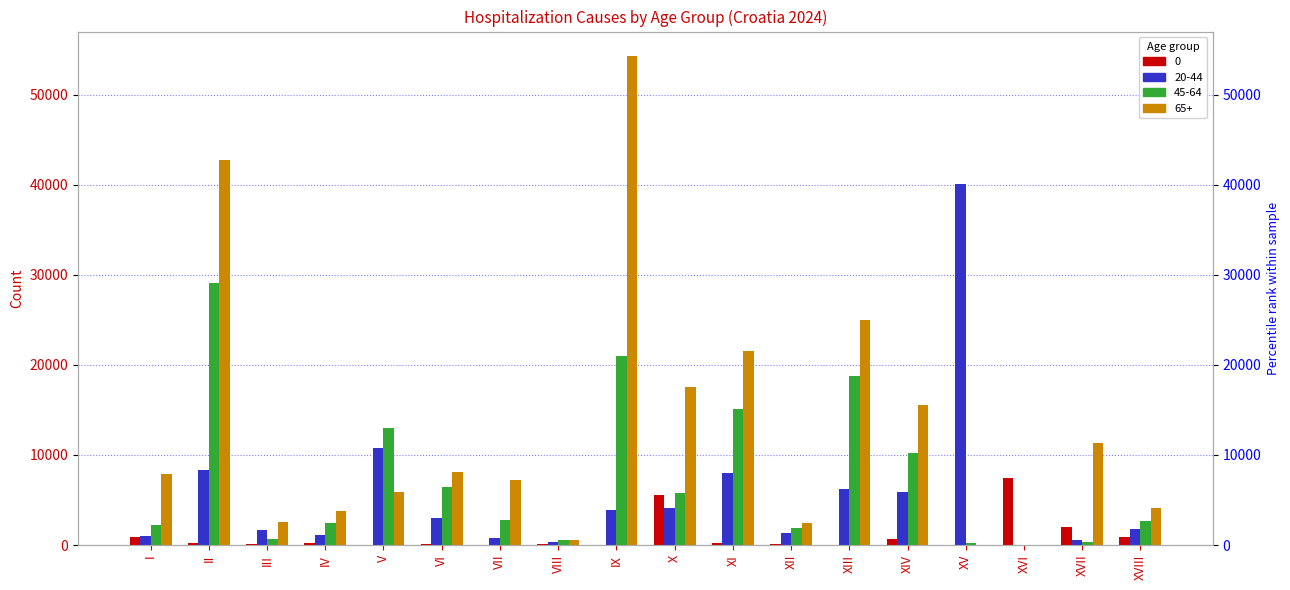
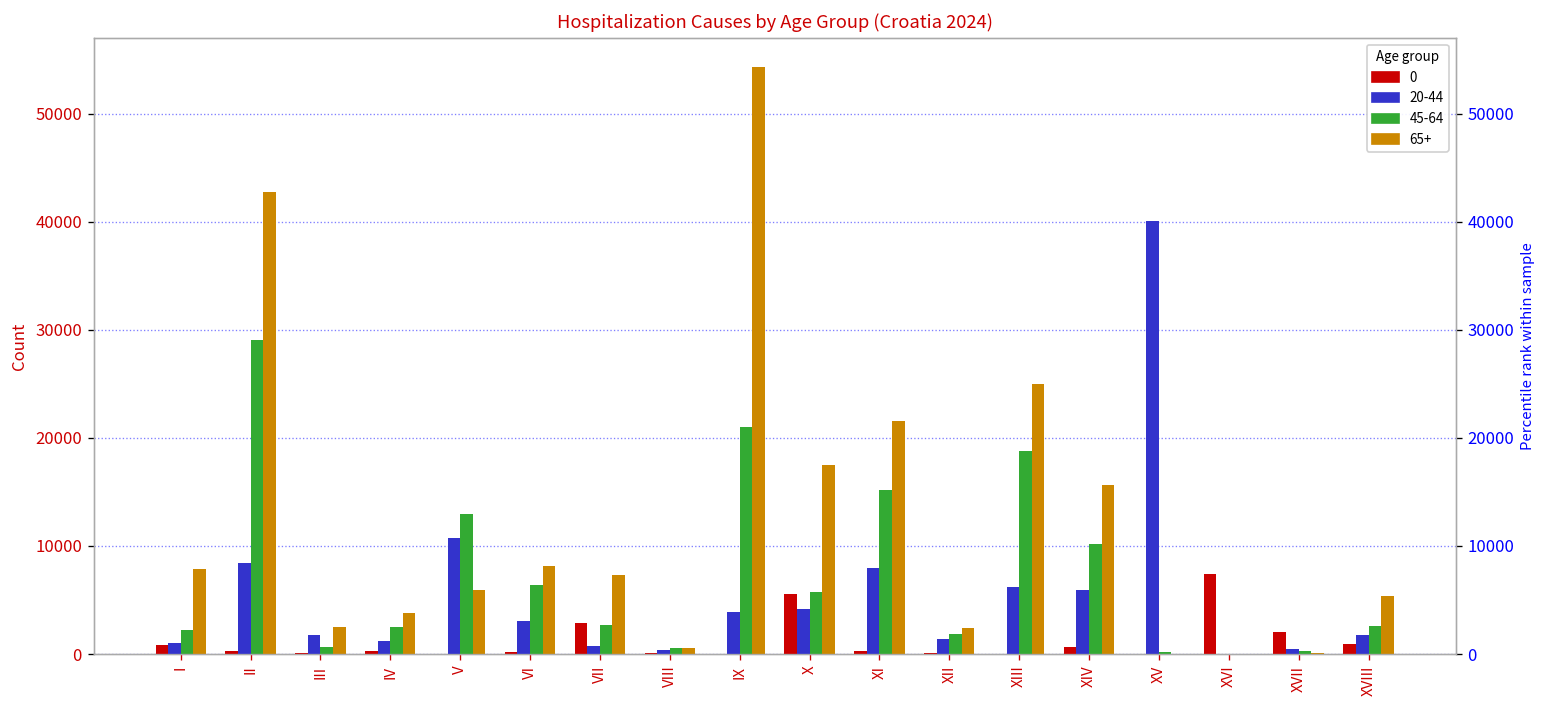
  {
    "0": {
      "I": 1000,
      "IV": 0,
-     "VII": 0,
+     "VII": 3000,
      "X": 6000,
      "XIV": 1000,
      "XV": 0,
      "XVI": 7000,
      "XVII": 2000,
      "XVIII": 1000
    },
    "20-44": {
      "I": 1000,
      "II": 8000,
      "III": 2000,
      "IV": 1000,
      "V": 11000,
      "VI": 3000,
      "VII": 1000,
      "VIII": 0,
      "IX": 4000,
      "X": 4000,
      "XI": 8000,
      "XII": 1000,
      "XIII": 6000,
      "XIV": 6000,
      "XV": 40000,
      "XVI": 0,
      "XVII": 1000,
      "XVIII": 2000
    },
    "45-64": {
      "I": 2000,
      "II": 29000,
      "III": 1000,
      "IV": 2000,
      "V": 13000,
      "VI": 6000,
      "VII": 3000,
      "VIII": 1000,
      "IX": 21000,
      "X": 6000,
      "XI": 15000,
      "XII": 2000,
      "XIII": 19000,
      "XIV": 10000,
      "XVI": 0,
      "XVII": 0,
      "XVIII": 3000
    },
    "65+": {
      "I": 8000,
      "II": 43000,
      "III": 3000,
      "IV": 4000,
      "V": 6000,
      "VI": 8000,
      "VII": 7000,
      "VIII": 1000,
      "IX": 54000,
      "X": 18000,
      "XI": 22000,
      "XII": 2000,
      "XIII": 25000,
      "XIV": 16000,
      "XV": 0,
      "XVI": 0,
-     "XVII": 11000,
-     "XVIII": 4000
+     "XVII": 0,
+     "XVIII": 5000
    }
  }
